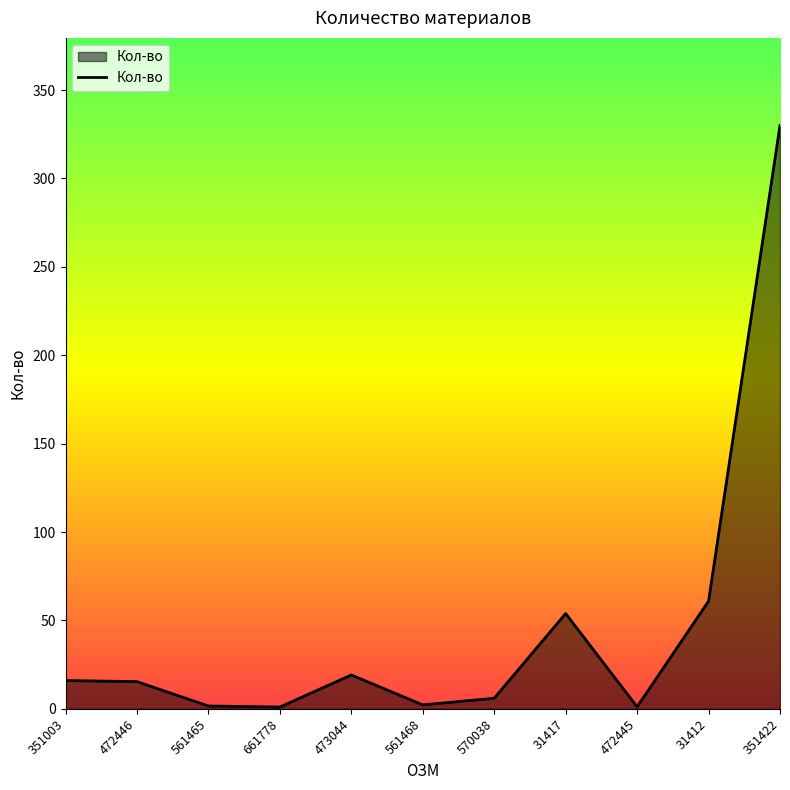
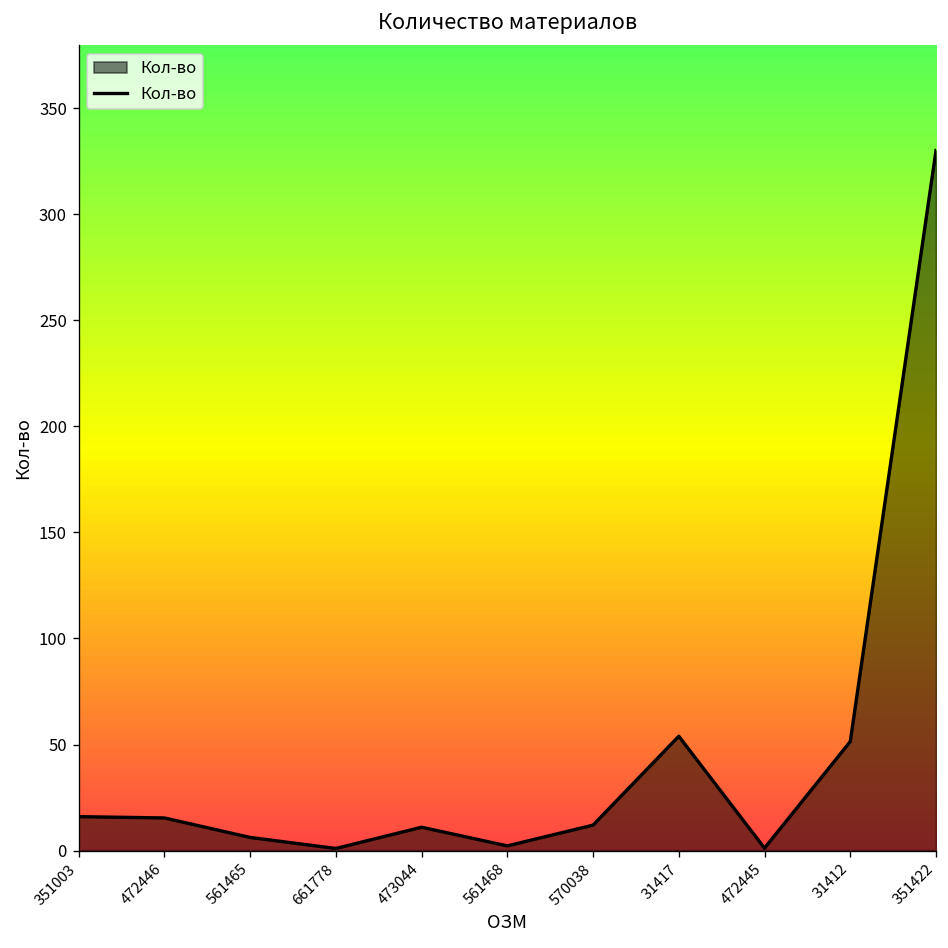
  {
    "351003": 16,
    "472446": 15,
-   "561465": 2,
+   "561465": 6,
    "661778": 1,
-   "473044": 19,
+   "473044": 11,
    "561468": 2,
-   "570038": 6,
+   "570038": 12,
    "31417": 54,
    "472445": 1,
-   "31412": 61,
+   "31412": 51,
    "351422": 330
  }
